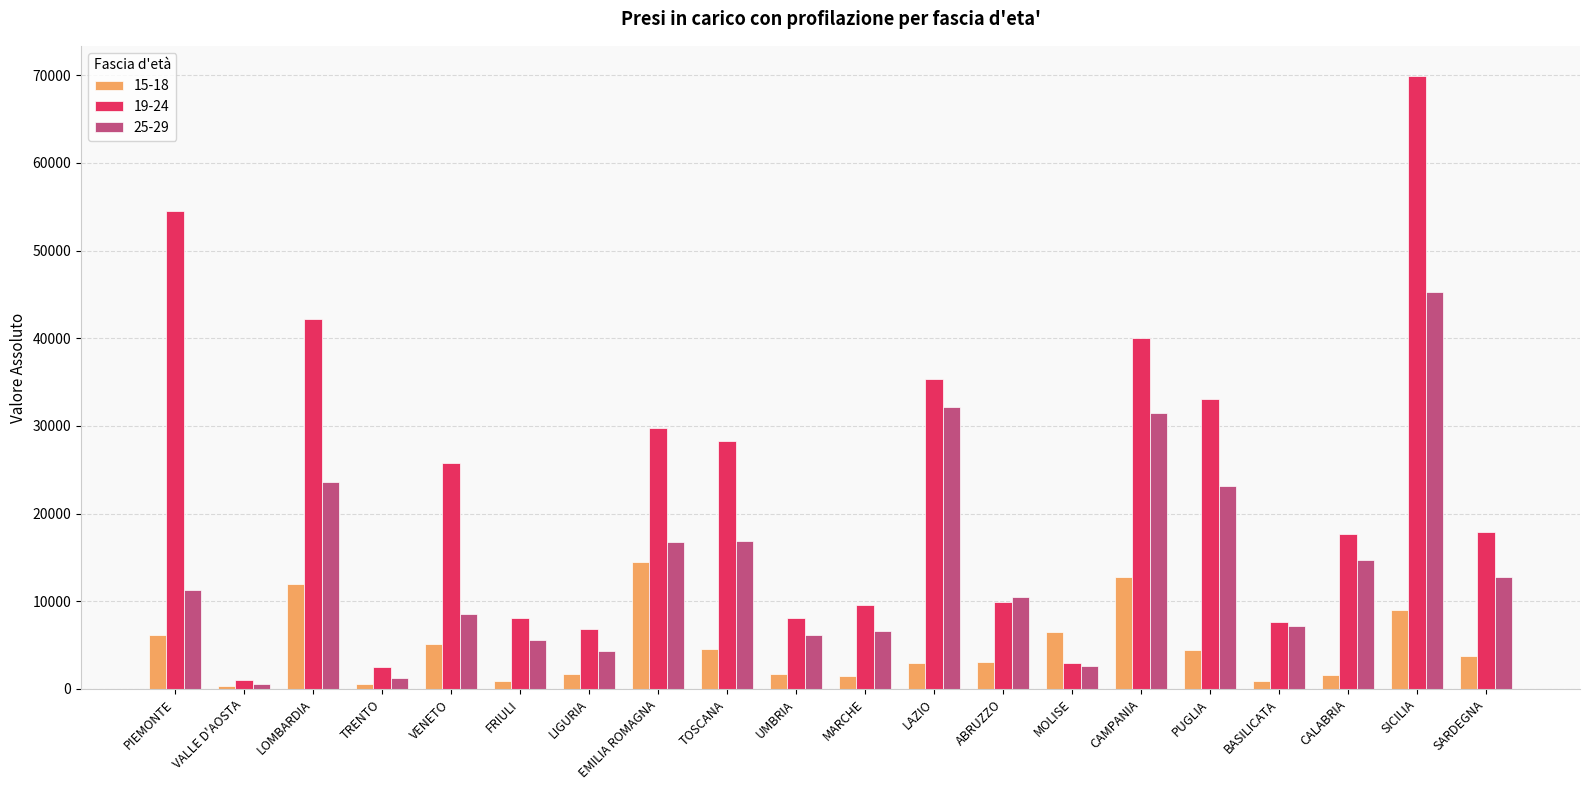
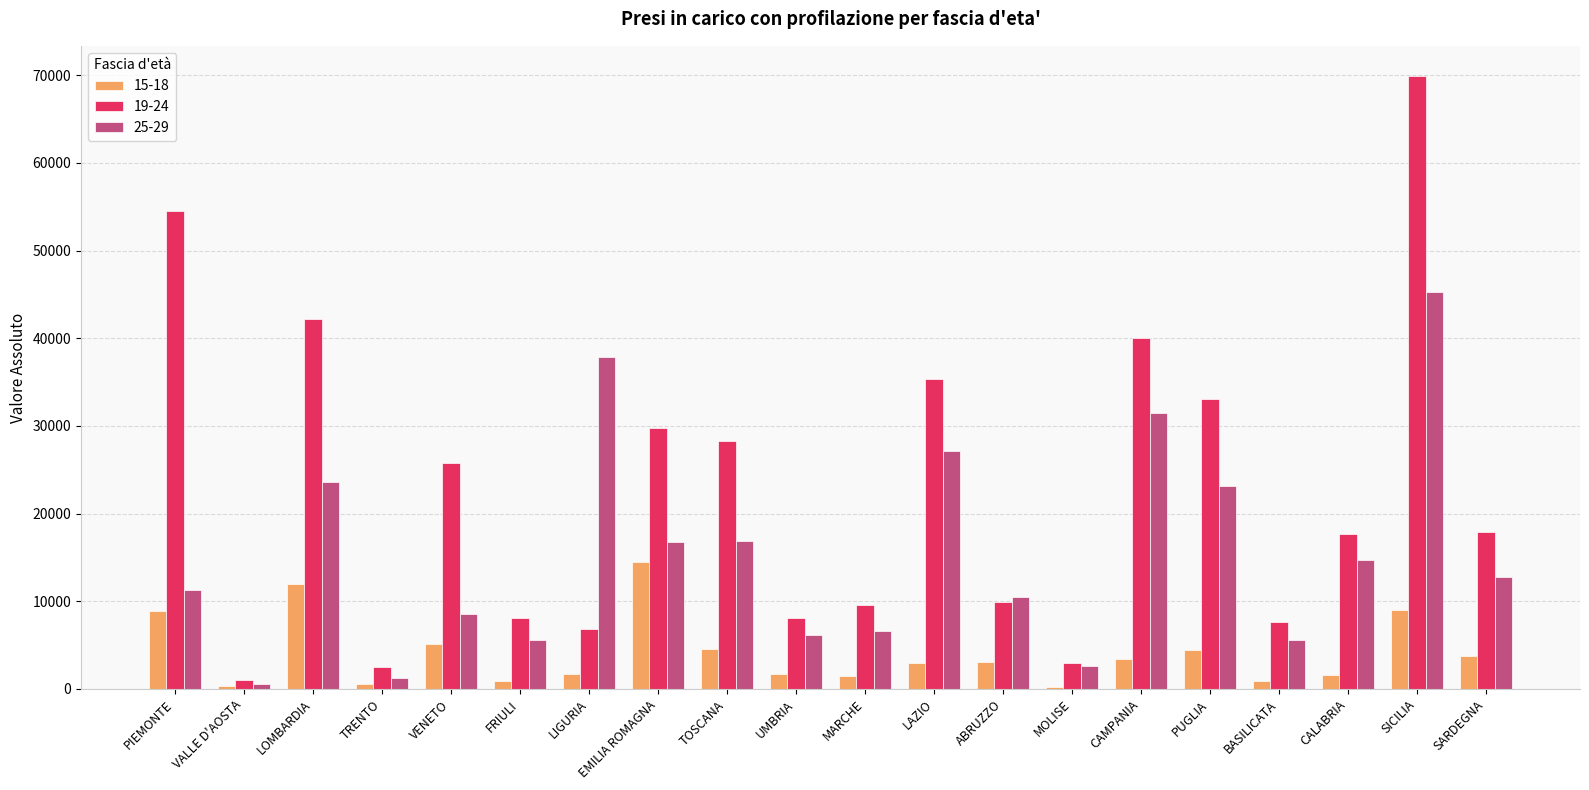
  {
    "15-18": {
-     "PIEMONTE": 6000,
+     "PIEMONTE": 9000,
      "VALLE D'AOSTA": 0,
      "LOMBARDIA": 12000,
      "TRENTO": 1000,
      "VENETO": 5000,
      "FRIULI": 1000,
      "LIGURIA": 2000,
      "EMILIA ROMAGNA": 14000,
      "TOSCANA": 5000,
      "UMBRIA": 2000,
      "MARCHE": 1000,
      "LAZIO": 3000,
      "ABRUZZO": 3000,
-     "MOLISE": 7000,
-     "CAMPANIA": 13000,
+     "MOLISE": 0,
+     "CAMPANIA": 3000,
      "PUGLIA": 4000,
      "BASILICATA": 1000,
      "CALABRIA": 2000,
      "SICILIA": 9000,
      "SARDEGNA": 4000
    },
    "19-24": {
      "PIEMONTE": 55000,
      "VALLE D'AOSTA": 1000,
      "LOMBARDIA": 42000,
      "TRENTO": 3000,
      "VENETO": 26000,
      "FRIULI": 8000,
      "LIGURIA": 7000,
      "EMILIA ROMAGNA": 30000,
      "TOSCANA": 28000,
      "UMBRIA": 8000,
      "MARCHE": 10000,
      "LAZIO": 35000,
      "ABRUZZO": 10000,
      "MOLISE": 3000,
      "CAMPANIA": 40000,
      "PUGLIA": 33000,
      "BASILICATA": 8000,
      "CALABRIA": 18000,
      "SICILIA": 70000,
      "SARDEGNA": 18000
    },
    "25-29": {
      "PIEMONTE": 11000,
      "VALLE D'AOSTA": 1000,
      "LOMBARDIA": 24000,
      "TRENTO": 1000,
      "VENETO": 9000,
      "FRIULI": 6000,
-     "LIGURIA": 4000,
+     "LIGURIA": 38000,
      "EMILIA ROMAGNA": 17000,
      "TOSCANA": 17000,
      "UMBRIA": 6000,
      "MARCHE": 7000,
-     "LAZIO": 32000,
+     "LAZIO": 27000,
      "ABRUZZO": 11000,
      "MOLISE": 3000,
      "CAMPANIA": 32000,
      "PUGLIA": 23000,
-     "BASILICATA": 7000,
+     "BASILICATA": 6000,
      "CALABRIA": 15000,
      "SICILIA": 45000,
      "SARDEGNA": 13000
    }
  }
